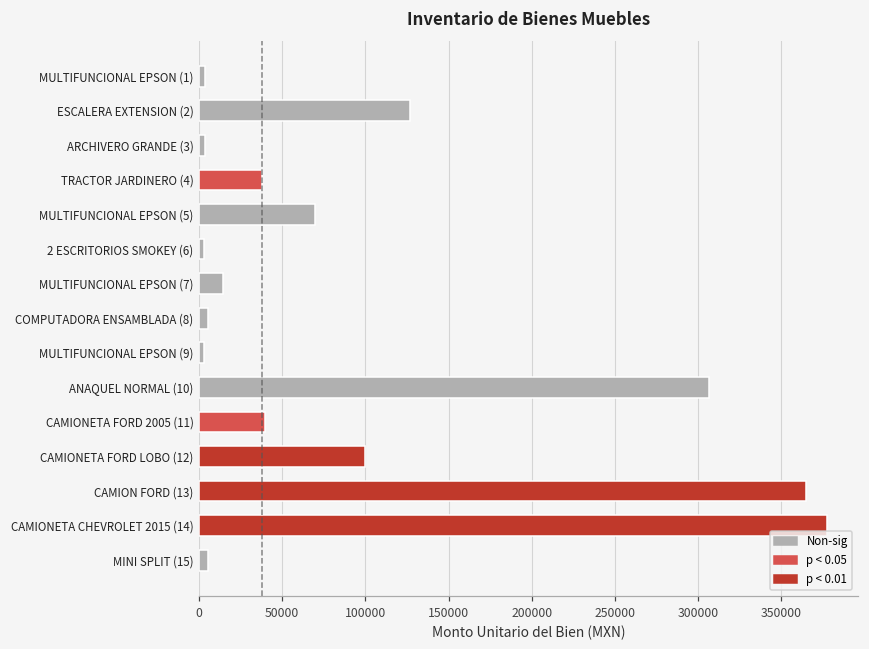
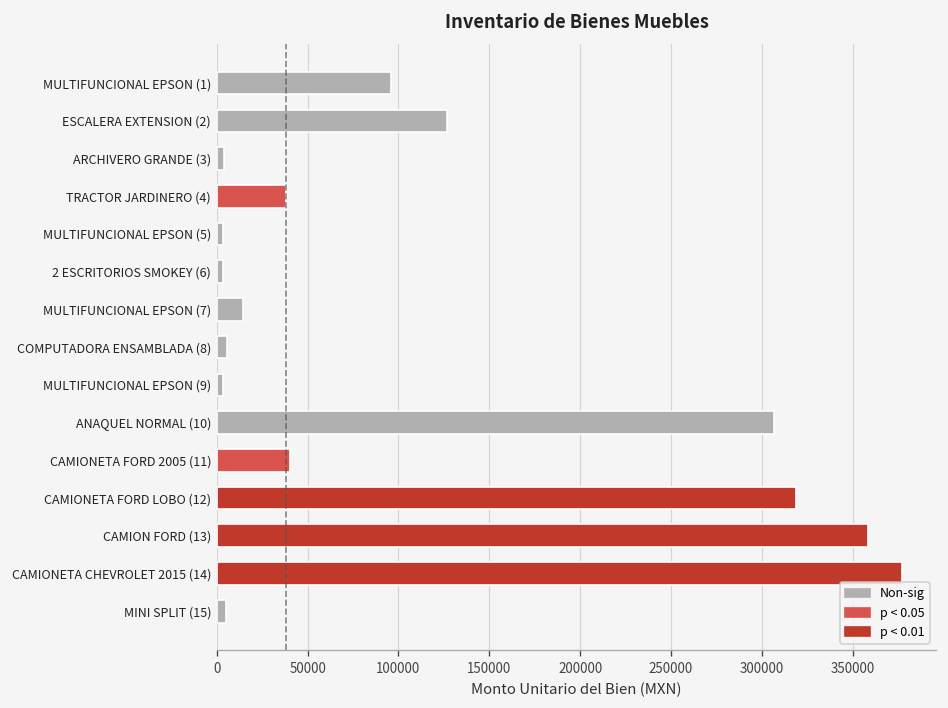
  {
-   "MULTIFUNCIONAL EPSON (1)": 4000,
+   "MULTIFUNCIONAL EPSON (1)": 96000,
    "ESCALERA EXTENSION (2)": 127000,
    "ARCHIVERO GRANDE (3)": 4000,
    "TRACTOR JARDINERO (4)": 38000,
-   "MULTIFUNCIONAL EPSON (5)": 70000,
+   "MULTIFUNCIONAL EPSON (5)": 3000,
    "2 ESCRITORIOS SMOKEY (6)": 3000,
    "MULTIFUNCIONAL EPSON (7)": 14000,
    "COMPUTADORA ENSAMBLADA (8)": 6000,
    "MULTIFUNCIONAL EPSON (9)": 3000,
    "ANAQUEL NORMAL (10)": 307000,
    "CAMIONETA FORD 2005 (11)": 40000,
-   "CAMIONETA FORD LOBO (12)": 100000,
-   "CAMION FORD (13)": 365000,
+   "CAMIONETA FORD LOBO (12)": 319000,
+   "CAMION FORD (13)": 359000,
    "CAMIONETA CHEVROLET 2015 (14)": 377000,
    "MINI SPLIT (15)": 5000
  }
